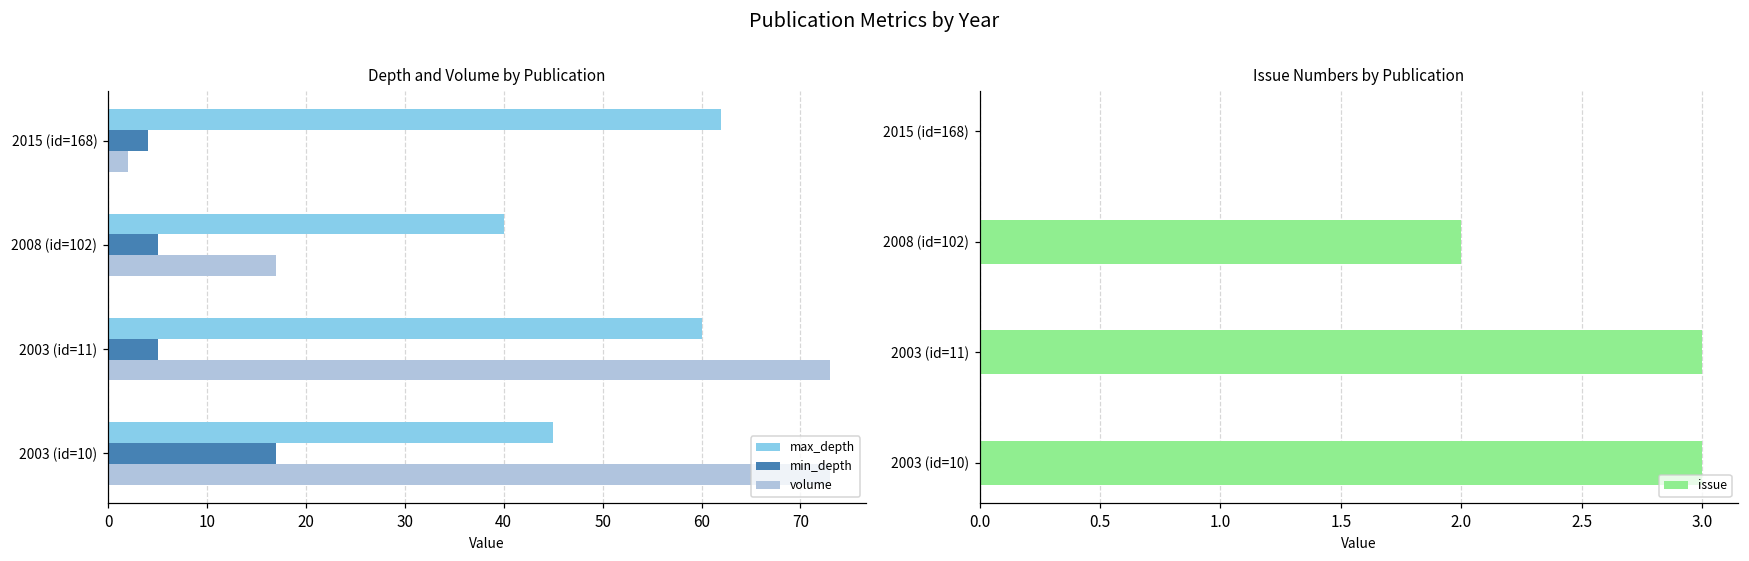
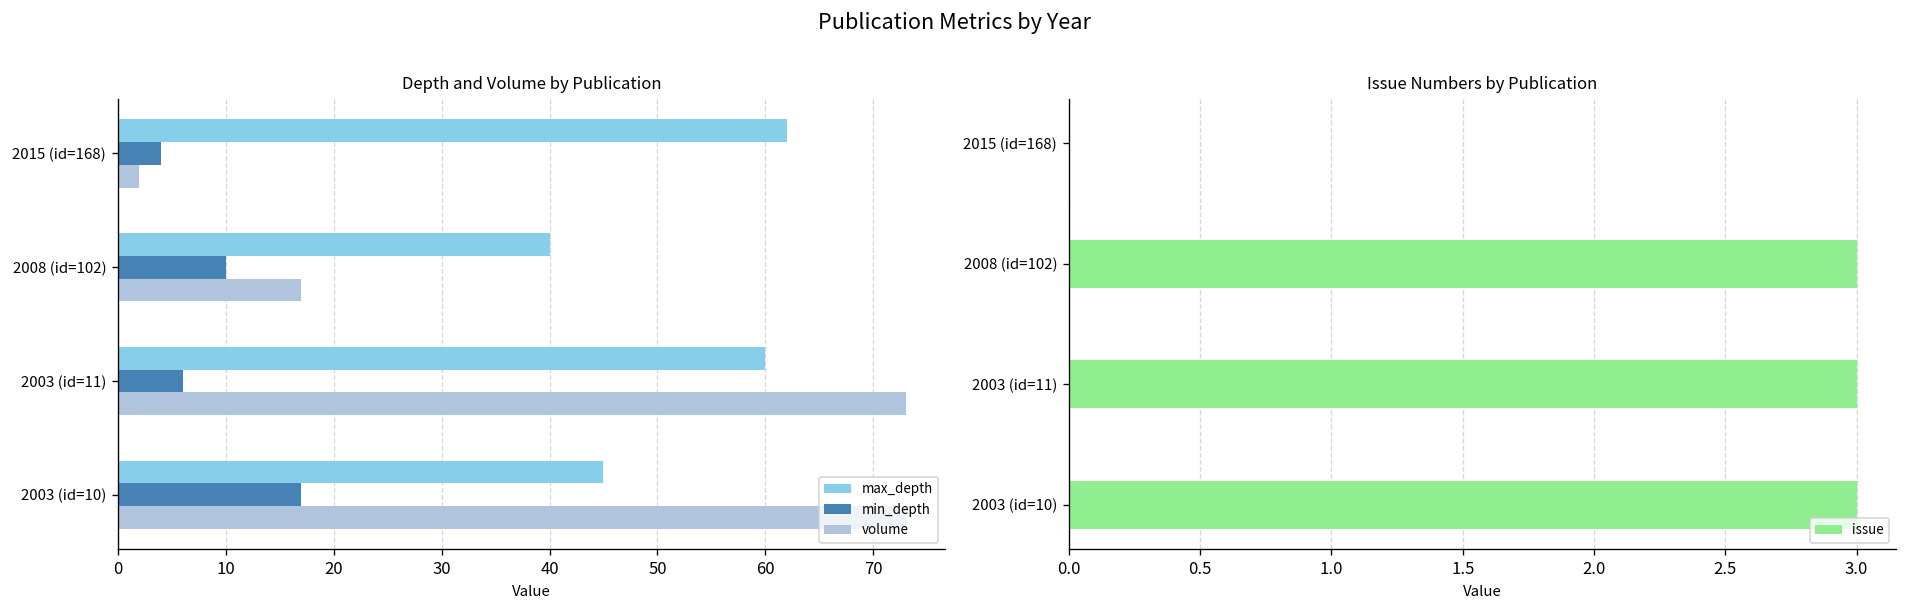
  {
    "Depth and Volume by Publication": {
      "min_depth": {
        "2015 (id=168)": 4,
-       "2008 (id=102)": 5,
-       "2003 (id=11)": 5,
+       "2008 (id=102)": 10,
+       "2003 (id=11)": 6,
        "2003 (id=10)": 17
      }
    },
    "Issue Numbers by Publication": {
      "2015 (id=168)": 0,
-     "2008 (id=102)": 2,
+     "2008 (id=102)": 3,
      "2003 (id=11)": 3,
      "2003 (id=10)": 3
    }
  }
